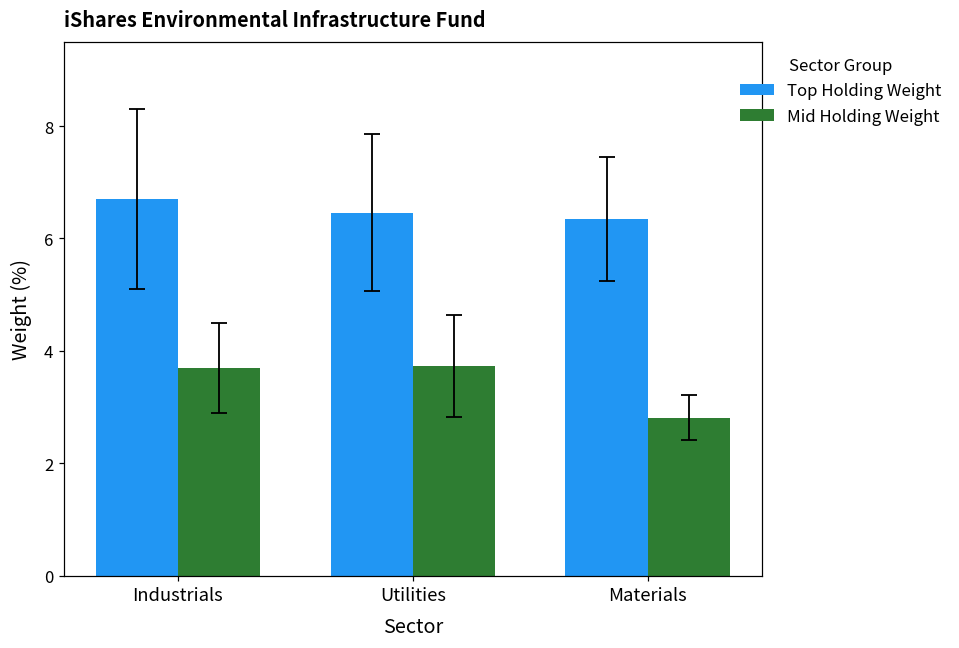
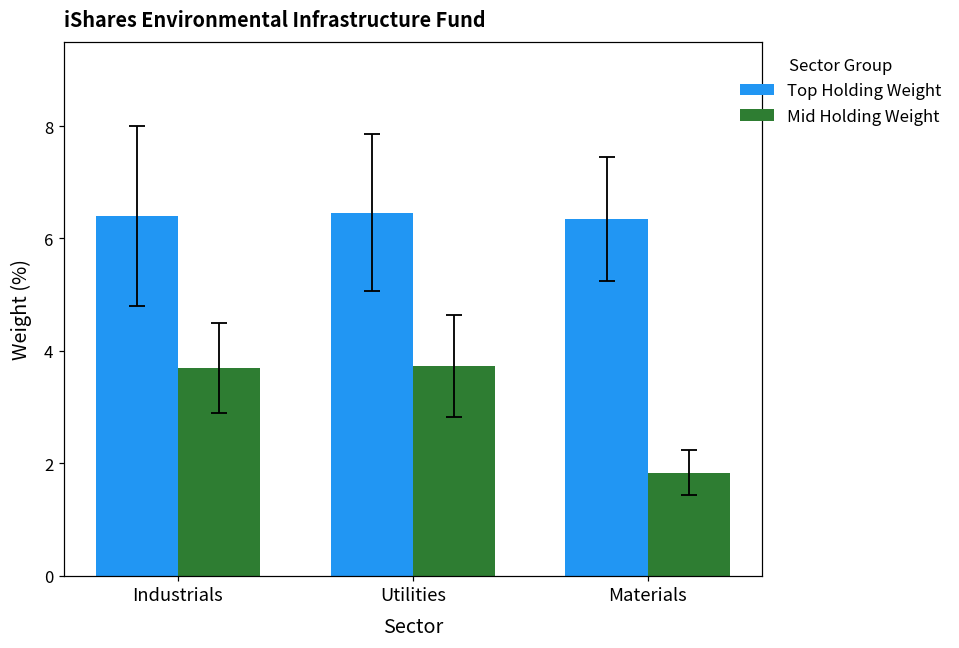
  {
    "Top Holding Weight": {
-     "Industrials": 6.7,
+     "Industrials": 6.4,
      "Utilities": 6.5,
      "Materials": 6.4
    },
    "Mid Holding Weight": {
      "Industrials": 3.7,
      "Utilities": 3.7,
-     "Materials": 2.8
+     "Materials": 1.8
    }
  }
